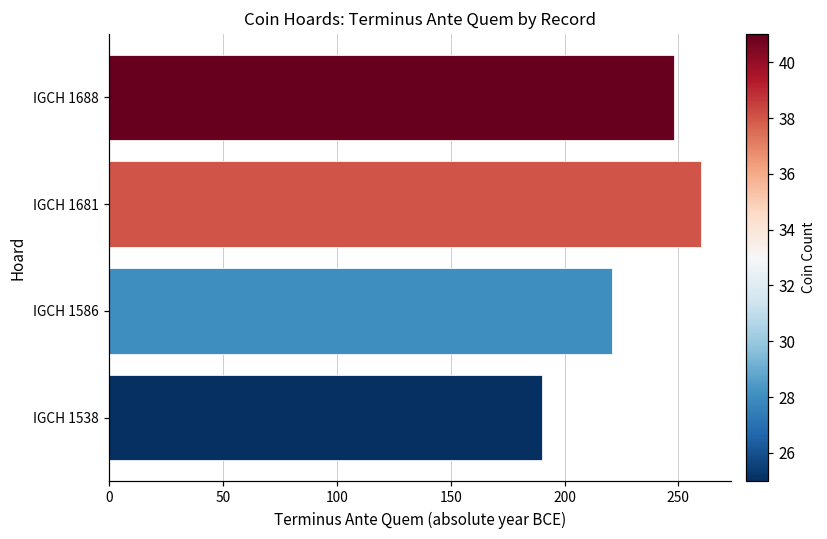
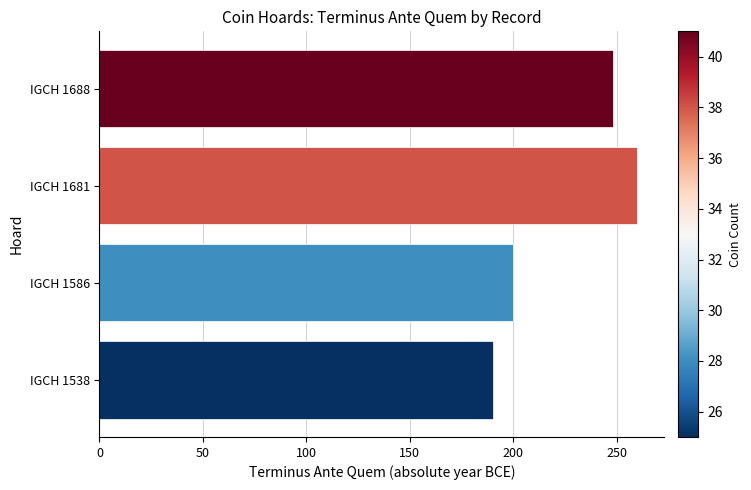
  {
    "IGCH 1688": 248,
    "IGCH 1681": 260,
-   "IGCH 1586": 221,
+   "IGCH 1586": 200,
    "IGCH 1538": 190
  }
